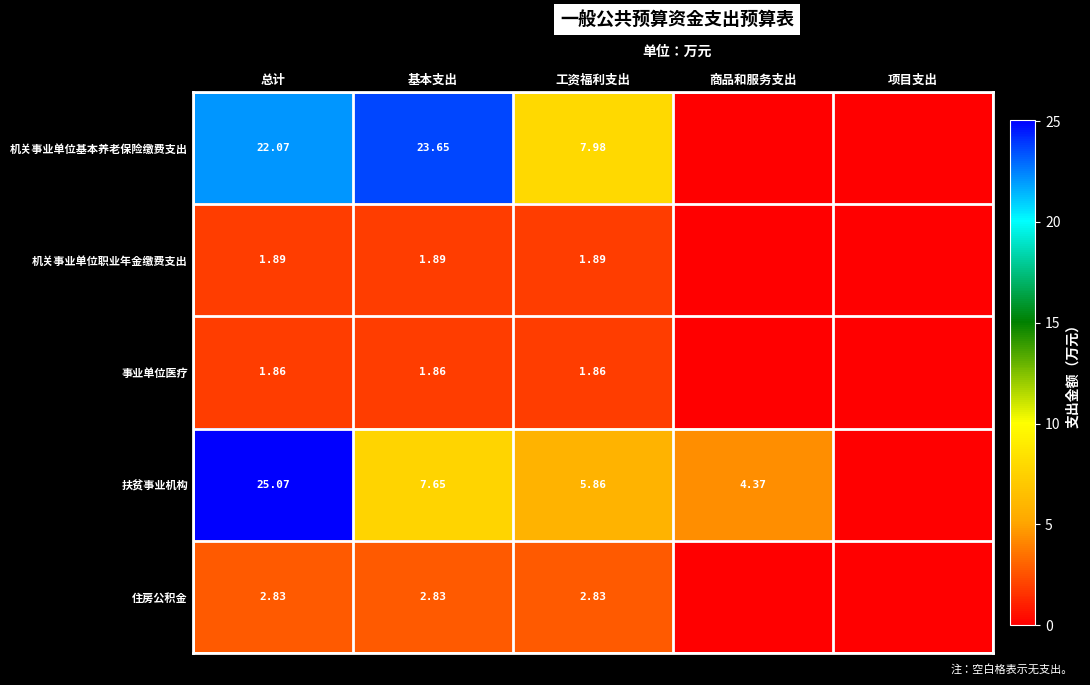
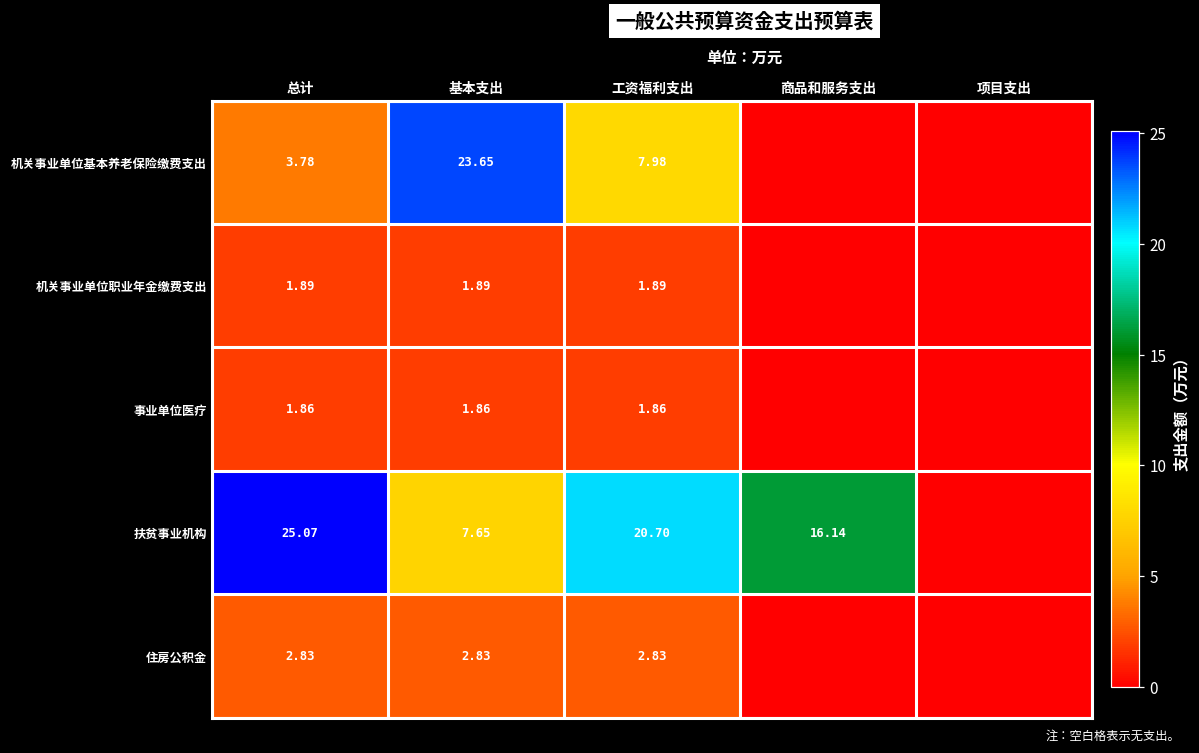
  {
    "机关事业单位基本养老保险缴费支出": {
-     "总计": 22.07,
+     "总计": 3.78,
      "基本支出": 23.65,
      "工资福利支出": 7.98
    },
    "机关事业单位职业年金缴费支出": {
      "总计": 1.89,
      "基本支出": 1.89,
      "工资福利支出": 1.89
    },
    "事业单位医疗": {
      "总计": 1.86,
      "基本支出": 1.86,
      "工资福利支出": 1.86
    },
    "扶贫事业机构": {
      "总计": 25.07,
      "基本支出": 7.65,
-     "工资福利支出": 5.86,
-     "商品和服务支出": 4.37
+     "工资福利支出": 20.70,
+     "商品和服务支出": 16.14
    },
    "住房公积金": {
      "总计": 2.83,
      "基本支出": 2.83,
      "工资福利支出": 2.83
    }
  }
